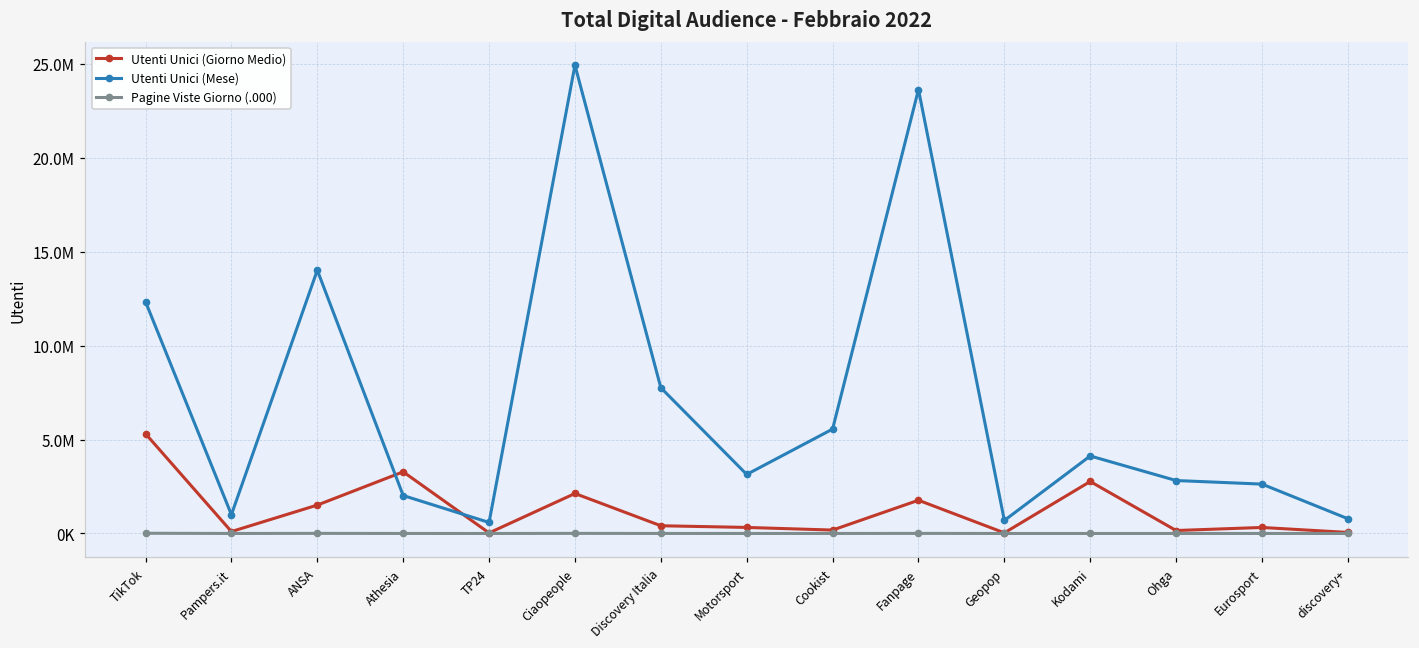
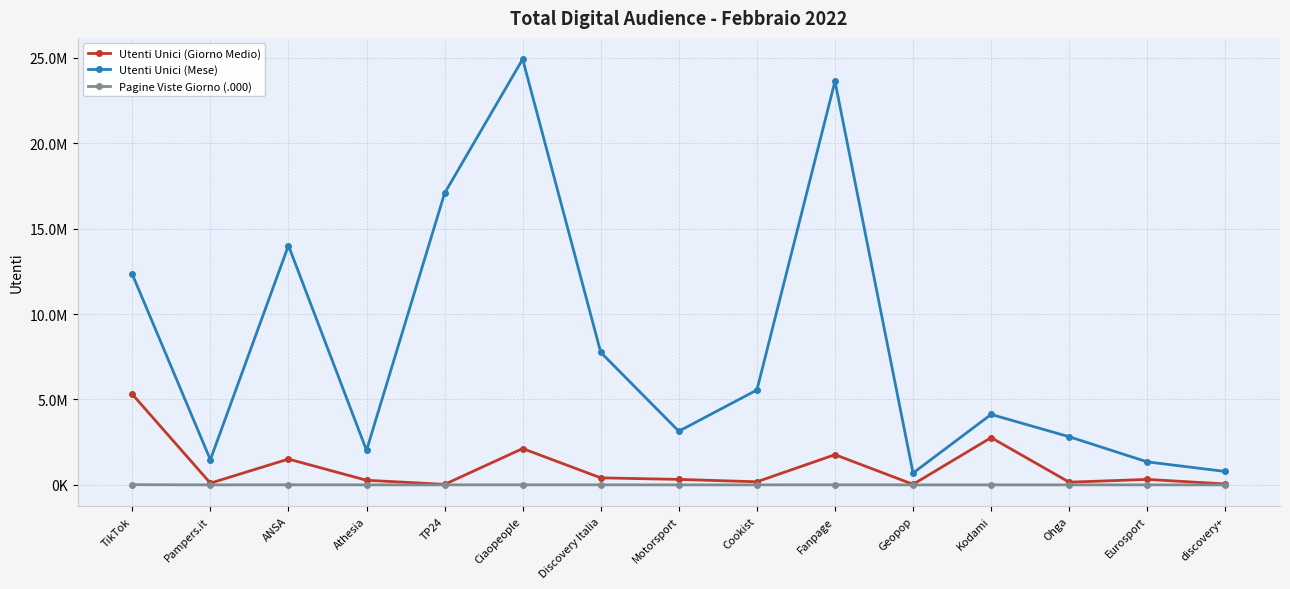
  {
    "Utenti Unici (Giorno Medio)": {
      "TikTok": 5300000,
      "ANSA": 1500000,
-     "Athesia": 3300000,
+     "Athesia": 300000,
      "Ciaopeople": 2100000,
      "Discovery Italia": 400000,
      "Motorsport": 300000,
      "Cookist": 200000,
      "Fanpage": 1800000,
      "Kodami": 2800000,
      "Ohga": 200000,
      "Eurosport": 300000
    },
    "Utenti Unici (Mese)": {
      "TikTok": 12300000,
-     "Pampers.it": 1000000,
+     "Pampers.it": 1500000,
      "ANSA": 14000000,
      "Athesia": 2000000,
-     "TP24": 600000,
+     "TP24": 17100000,
      "Ciaopeople": 24900000,
      "Discovery Italia": 7800000,
      "Motorsport": 3100000,
      "Cookist": 5600000,
      "Fanpage": 23600000,
      "Geopop": 700000,
      "Kodami": 4100000,
      "Ohga": 2800000,
-     "Eurosport": 2600000,
+     "Eurosport": 1300000,
      "discovery+": 800000
    },
    "Pagine Viste Giorno (.000)": {
      "TikTok": 0,
      "ANSA": 0,
      "Athesia": 0,
      "Ciaopeople": 0,
      "Discovery Italia": 0,
      "Motorsport": 0,
      "Cookist": 0,
      "Fanpage": 0,
      "Kodami": 0,
      "Ohga": 0,
      "Eurosport": 0
    }
  }
